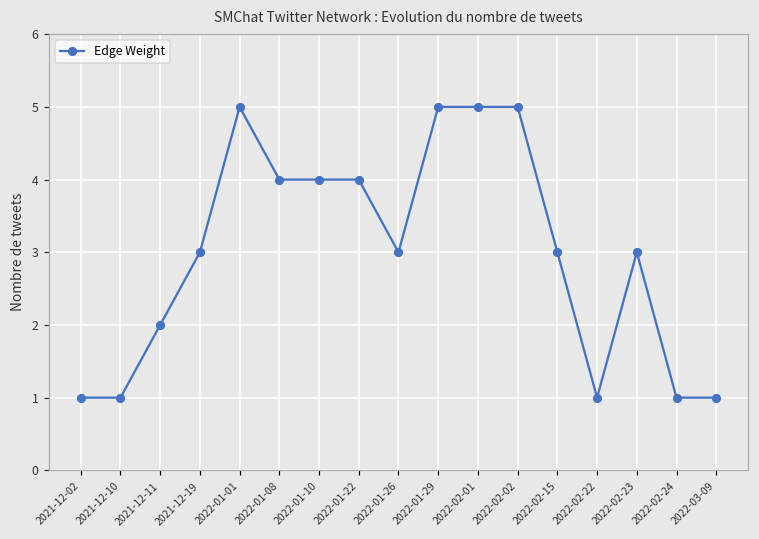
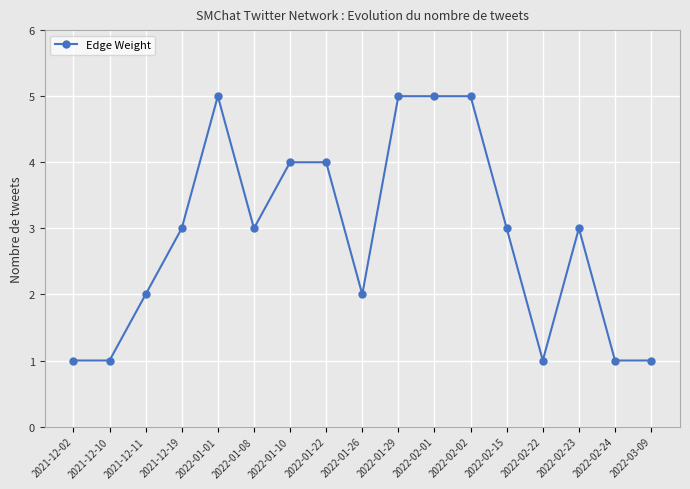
  {
    "2021-12-02": 1,
    "2021-12-10": 1,
    "2021-12-11": 2,
    "2021-12-19": 3,
    "2022-01-01": 5,
-   "2022-01-08": 4,
+   "2022-01-08": 3,
    "2022-01-10": 4,
    "2022-01-22": 4,
-   "2022-01-26": 3,
+   "2022-01-26": 2,
    "2022-01-29": 5,
    "2022-02-01": 5,
    "2022-02-02": 5,
    "2022-02-15": 3,
    "2022-02-22": 1,
    "2022-02-23": 3,
    "2022-02-24": 1,
    "2022-03-09": 1
  }
